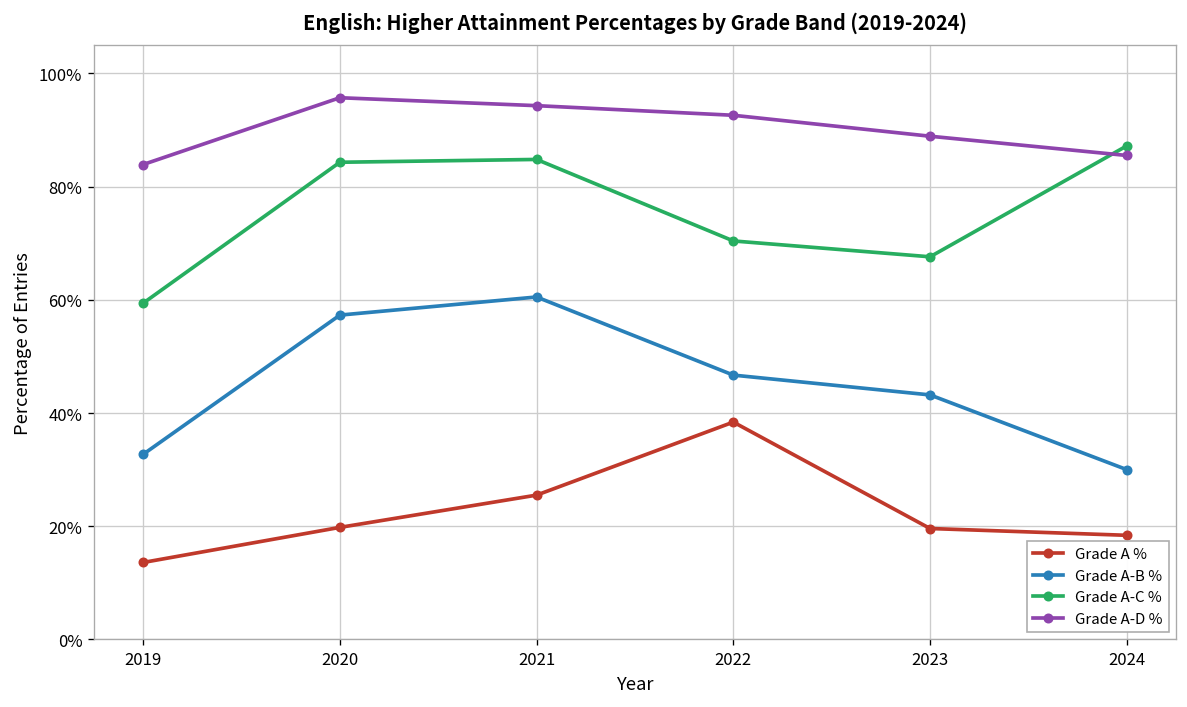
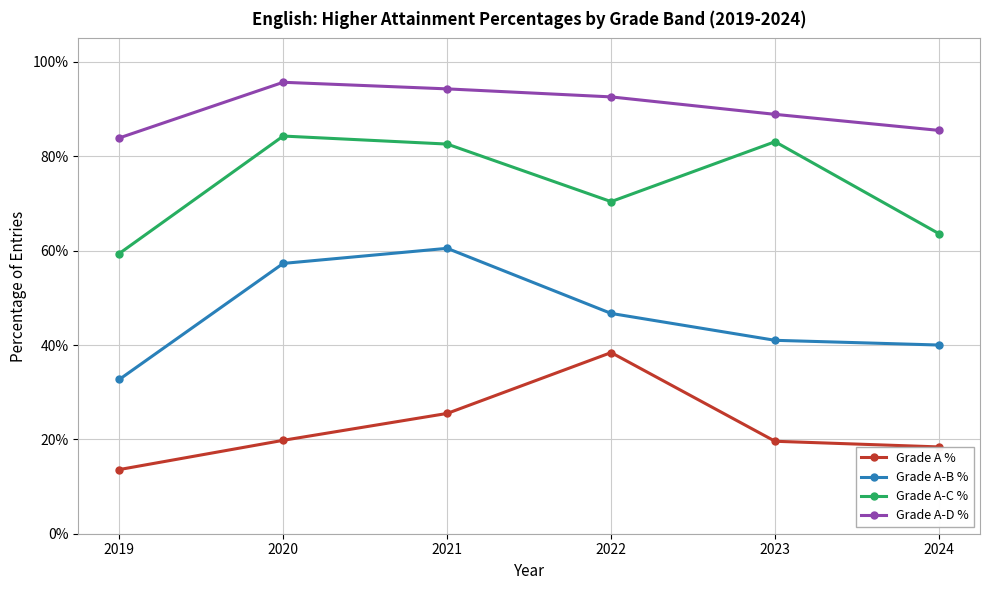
  {
    "Grade A %": {
      "2019": "14%",
      "2020": "20%",
      "2021": "26%",
      "2022": "38%",
      "2023": "20%"
    },
    "Grade A-B %": {
      "2019": "33%",
      "2020": "57%",
      "2021": "61%",
      "2022": "47%",
-     "2023": "43%",
-     "2024": "30%"
+     "2023": "41%",
+     "2024": "40%"
    },
    "Grade A-C %": {
      "2019": "59%",
      "2020": "84%",
-     "2021": "85%",
+     "2021": "83%",
      "2022": "70%",
-     "2023": "68%",
-     "2024": "87%"
+     "2023": "83%",
+     "2024": "64%"
    },
    "Grade A-D %": {
      "2019": "84%",
      "2020": "96%",
      "2021": "94%",
      "2022": "93%",
      "2023": "89%",
      "2024": "86%"
    }
  }
